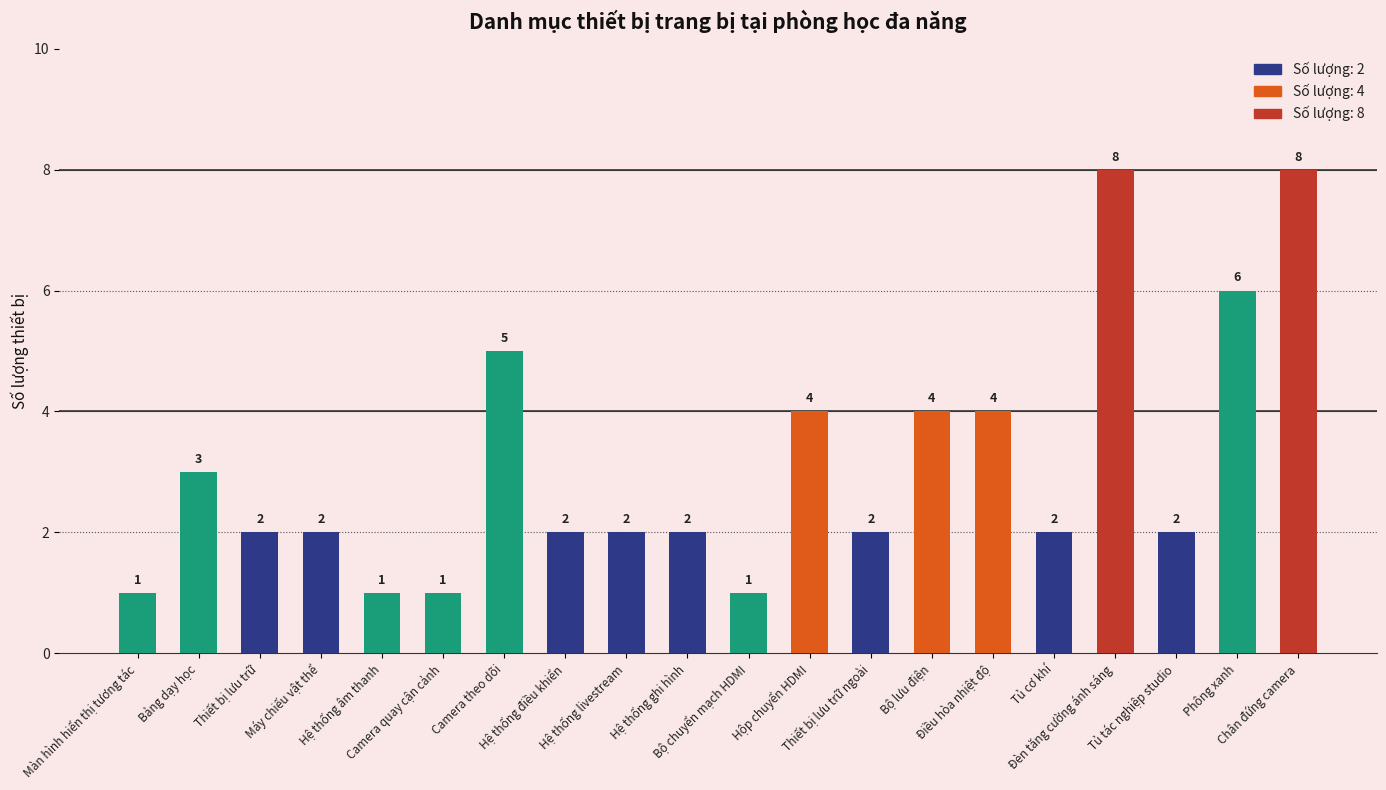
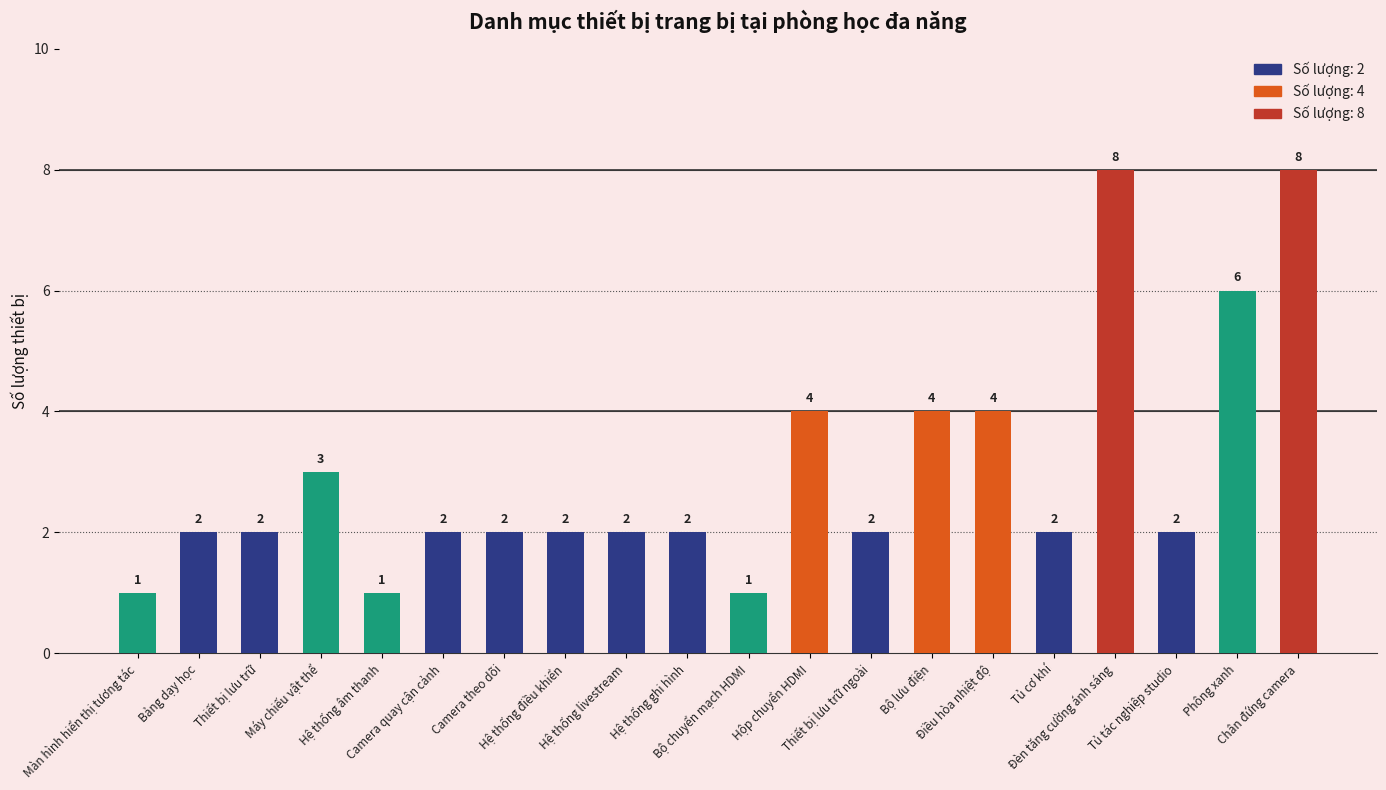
  {
    "Màn hình hiển thị tương tác": 1,
-   "Bảng dạy học": 3,
+   "Bảng dạy học": 2,
    "Thiết bị lưu trữ": 2,
-   "Máy chiếu vật thể": 2,
+   "Máy chiếu vật thể": 3,
    "Hệ thống âm thanh": 1,
-   "Camera quay cận cảnh": 1,
-   "Camera theo dõi": 5,
+   "Camera quay cận cảnh": 2,
+   "Camera theo dõi": 2,
    "Hệ thống điều khiển": 2,
    "Hệ thống livestream": 2,
    "Hệ thống ghi hình": 2,
    "Bộ chuyển mạch HDMI": 1,
    "Hộp chuyển HDMI": 4,
    "Thiết bị lưu trữ ngoài": 2,
    "Bộ lưu điện": 4,
    "Điều hòa nhiệt độ": 4,
    "Tủ cơ khí": 2,
    "Đèn tăng cường ánh sáng": 8,
    "Tủ tác nghiệp studio": 2,
    "Phông xanh": 6,
    "Chân đứng camera": 8
  }
